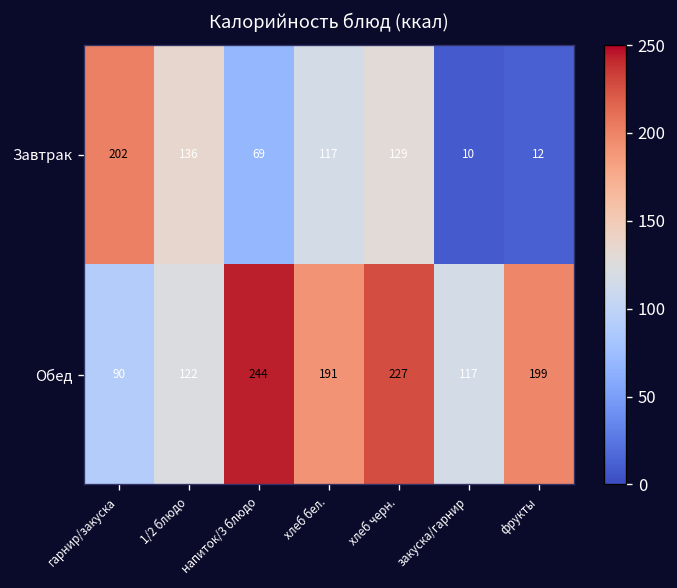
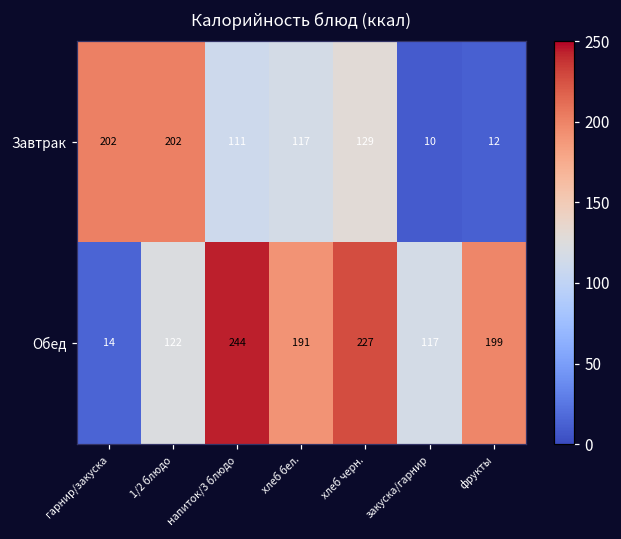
  {
    "Завтрак": {
      "гарнир/закуска": 202,
-     "1/2 блюдо": 136,
-     "напиток/3 блюдо": 69,
+     "1/2 блюдо": 202,
+     "напиток/3 блюдо": 111,
      "закуска/гарнир": 10,
      "фрукты": 12
    },
    "Обед": {
-     "гарнир/закуска": 90,
+     "гарнир/закуска": 14,
      "напиток/3 блюдо": 244,
      "хлеб бел.": 191,
      "хлеб черн.": 227,
      "фрукты": 199
    }
  }
